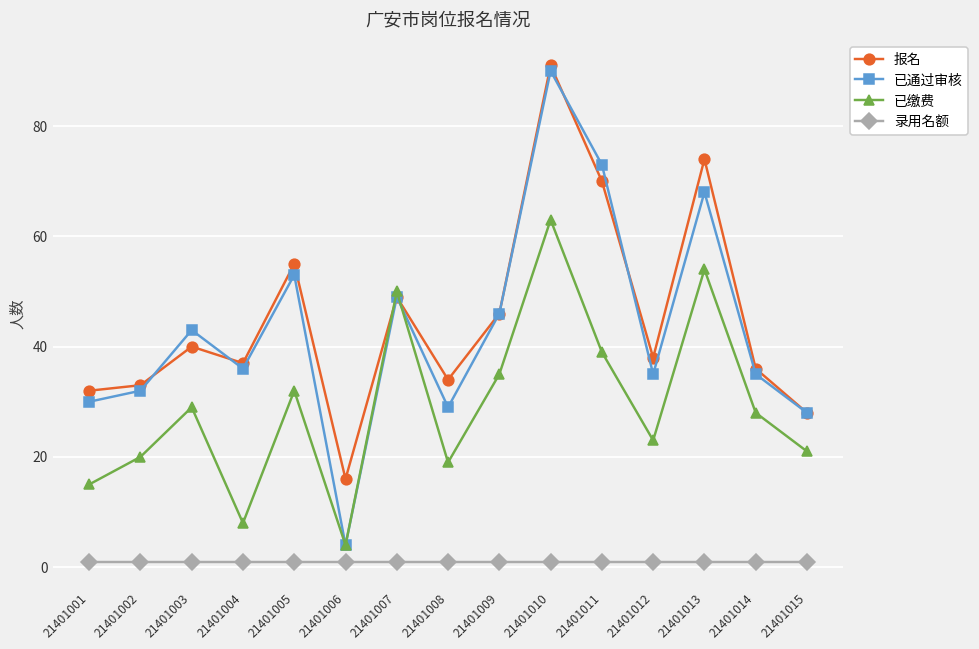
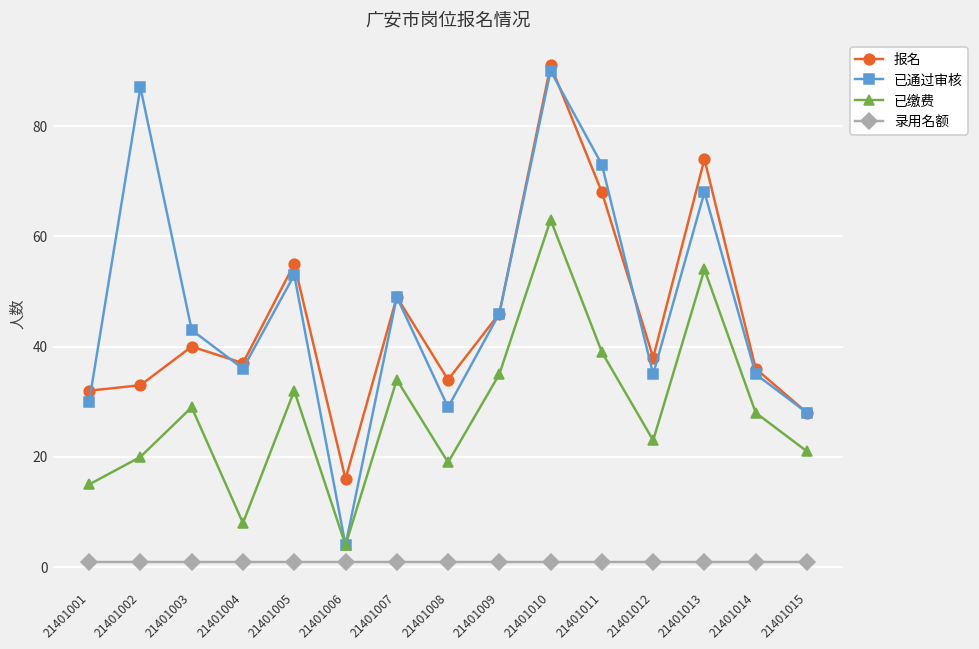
  {
    "报名": {
      "21401001": 32,
      "21401002": 33,
      "21401003": 40,
      "21401004": 37,
      "21401005": 55,
      "21401006": 16,
      "21401008": 34,
      "21401010": 91,
-     "21401011": 70,
+     "21401011": 68,
      "21401012": 38,
      "21401013": 74,
      "21401014": 36
    },
    "已通过审核": {
      "21401001": 30,
-     "21401002": 32,
+     "21401002": 87,
      "21401003": 43,
      "21401004": 36,
      "21401005": 53,
      "21401008": 29,
      "21401010": 90,
      "21401011": 73,
      "21401012": 35,
      "21401013": 68,
      "21401014": 35
    },
    "已缴费": {
      "21401001": 15,
      "21401002": 20,
      "21401003": 29,
      "21401004": 8,
      "21401005": 32,
-     "21401007": 50,
+     "21401007": 34,
      "21401008": 19,
      "21401009": 35,
      "21401010": 63,
      "21401011": 39,
      "21401012": 23,
      "21401013": 54,
      "21401014": 28,
      "21401015": 21
    },
    "录用名额": {
      "21401001": 1,
      "21401002": 1,
      "21401003": 1,
      "21401004": 1,
      "21401005": 1,
      "21401006": 1,
      "21401007": 1,
      "21401008": 1,
      "21401009": 1,
      "21401010": 1,
      "21401011": 1,
      "21401012": 1,
      "21401013": 1,
      "21401014": 1,
      "21401015": 1
    }
  }
